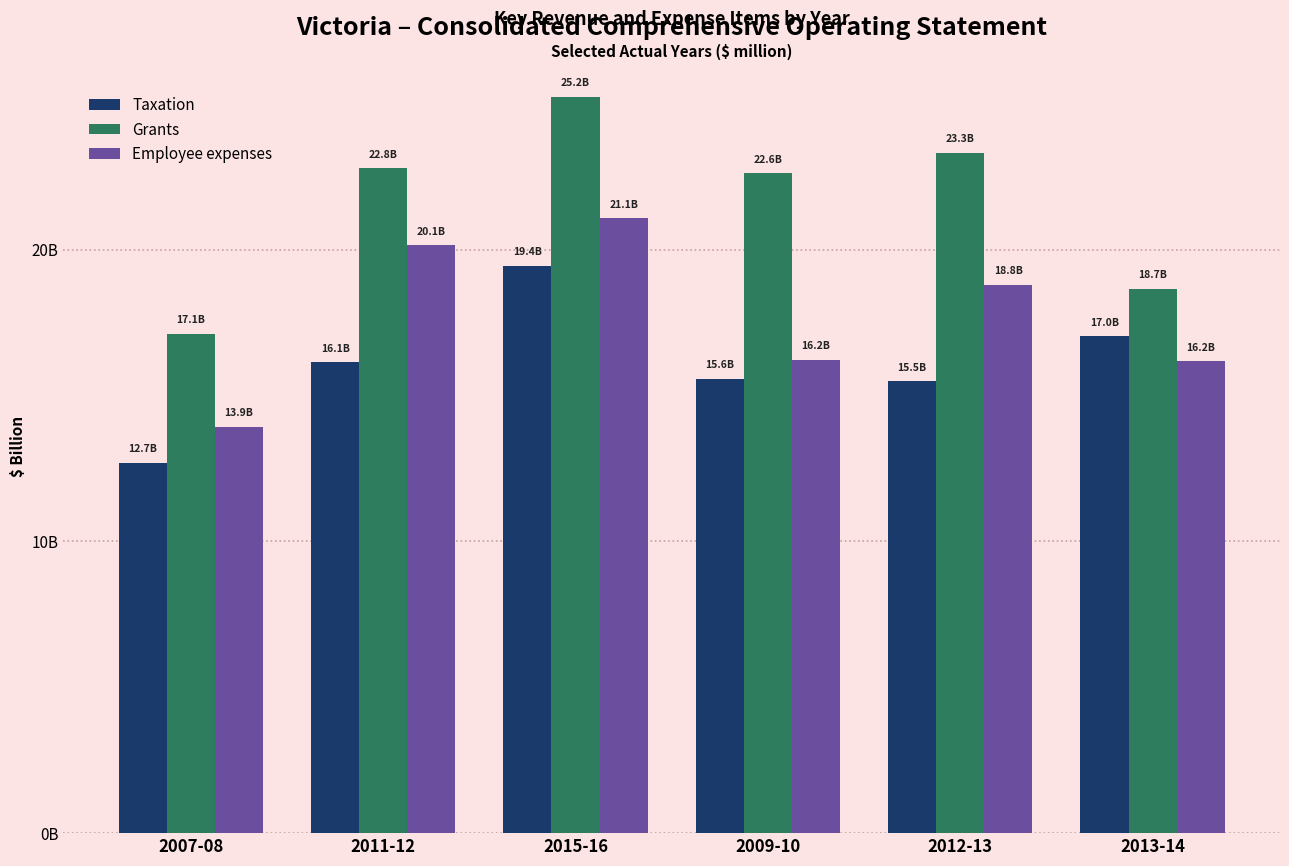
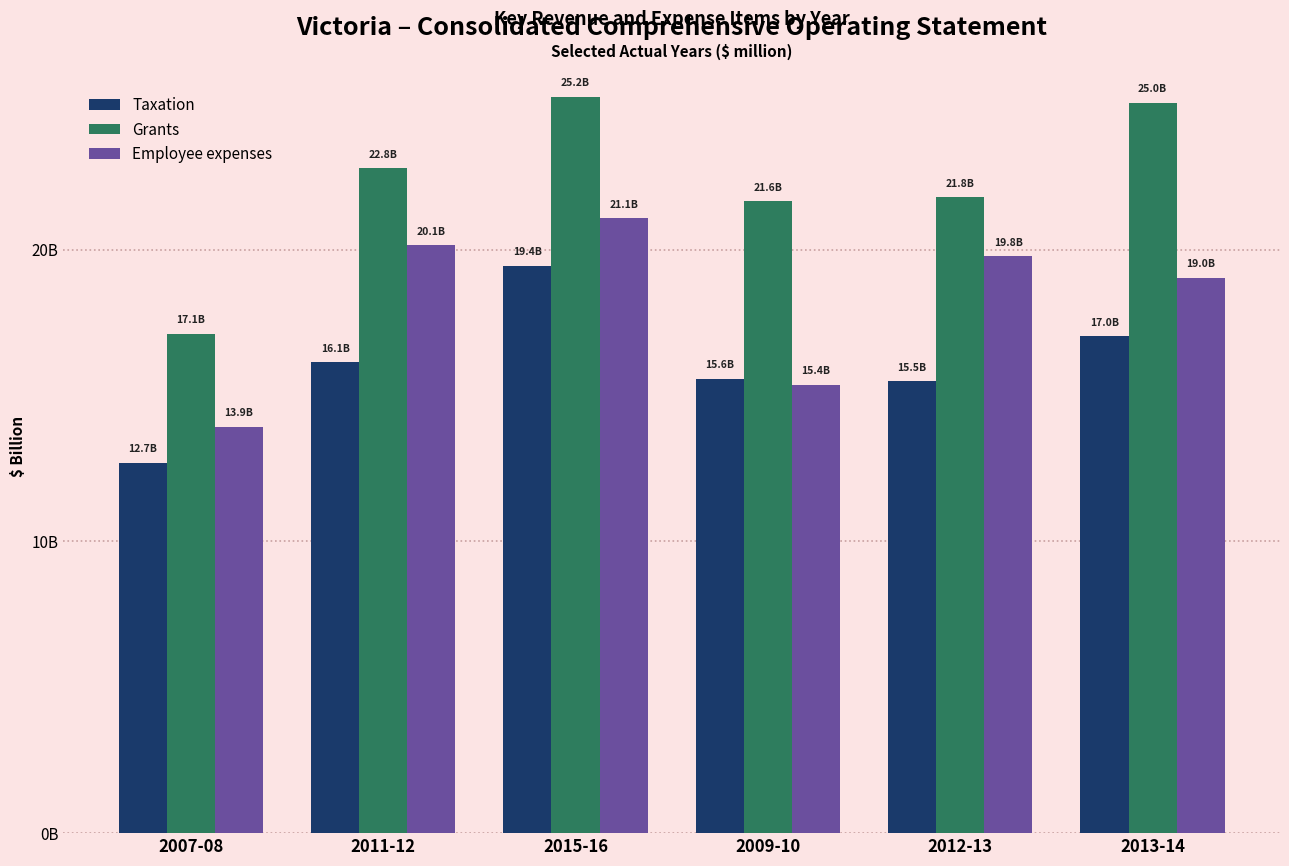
  {
    "Taxation": {
      "2007-08": "12.7B",
      "2011-12": "16.1B",
      "2015-16": "19.4B",
      "2009-10": "15.6B",
      "2012-13": "15.5B",
      "2013-14": "17.0B"
    },
    "Grants": {
      "2007-08": "17.1B",
      "2011-12": "22.8B",
      "2015-16": "25.2B",
-     "2009-10": "22.6B",
-     "2012-13": "23.3B",
-     "2013-14": "18.7B"
+     "2009-10": "21.6B",
+     "2012-13": "21.8B",
+     "2013-14": "25.0B"
    },
    "Employee expenses": {
      "2007-08": "13.9B",
      "2011-12": "20.1B",
      "2015-16": "21.1B",
-     "2009-10": "16.2B",
-     "2012-13": "18.8B",
-     "2013-14": "16.2B"
+     "2009-10": "15.4B",
+     "2012-13": "19.8B",
+     "2013-14": "19.0B"
    }
  }
